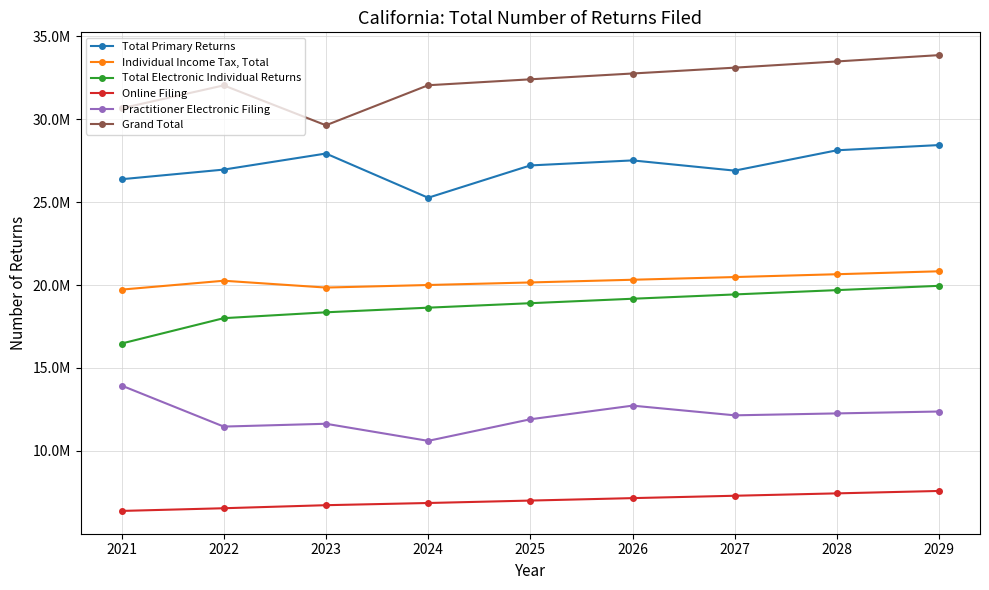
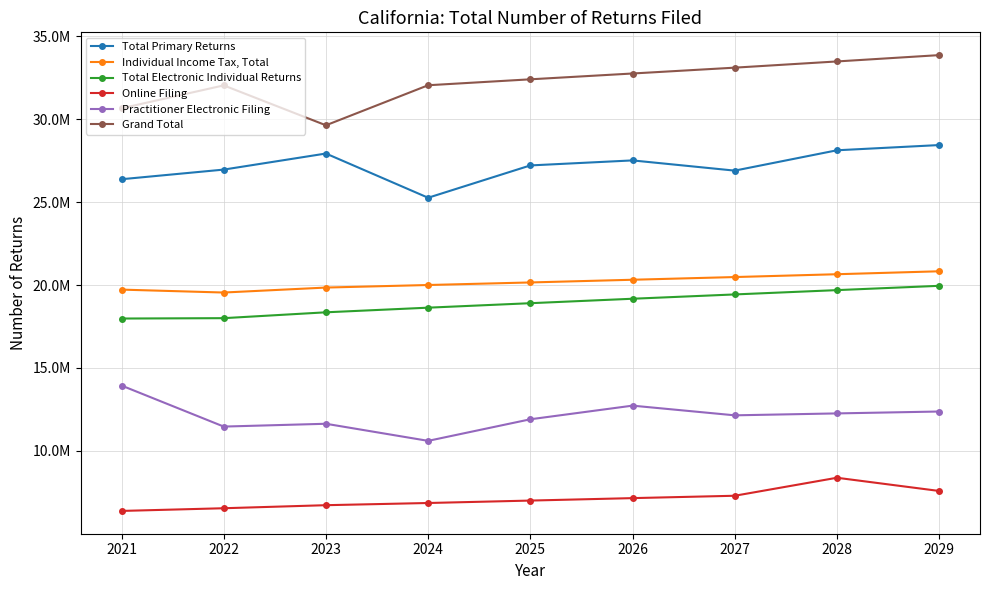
  {
    "Total Primary Returns": {
      "2021": 26400000,
      "2022": 27000000,
      "2023": 27900000,
      "2024": 25300000,
      "2025": 27200000,
      "2026": 27500000,
      "2027": 26900000,
      "2028": 28100000,
      "2029": 28400000
    },
    "Individual Income Tax, Total": {
      "2021": 19700000,
-     "2022": 20300000,
+     "2022": 19600000,
      "2023": 19900000,
      "2024": 20000000,
      "2025": 20200000,
      "2026": 20300000,
      "2027": 20500000,
      "2028": 20700000,
      "2029": 20800000
    },
    "Total Electronic Individual Returns": {
-     "2021": 16500000,
+     "2021": 18000000,
      "2022": 18000000,
      "2023": 18400000,
      "2024": 18600000,
      "2025": 18900000,
      "2026": 19200000,
      "2027": 19400000,
      "2028": 19700000,
      "2029": 20000000
    },
    "Online Filing": {
      "2021": 6400000,
      "2022": 6500000,
      "2023": 6700000,
      "2024": 6900000,
      "2025": 7000000,
      "2026": 7100000,
      "2027": 7300000,
-     "2028": 7400000,
+     "2028": 8400000,
      "2029": 7600000
    },
    "Practitioner Electronic Filing": {
      "2021": 13900000,
      "2022": 11500000,
      "2023": 11600000,
      "2024": 10600000,
      "2025": 11900000,
      "2026": 12700000,
      "2027": 12100000,
      "2028": 12300000,
      "2029": 12400000
    },
    "Grand Total": {
      "2023": 29600000,
      "2024": 32100000,
      "2025": 32400000,
      "2026": 32800000,
      "2027": 33100000,
      "2028": 33500000,
      "2029": 33900000
    }
  }
